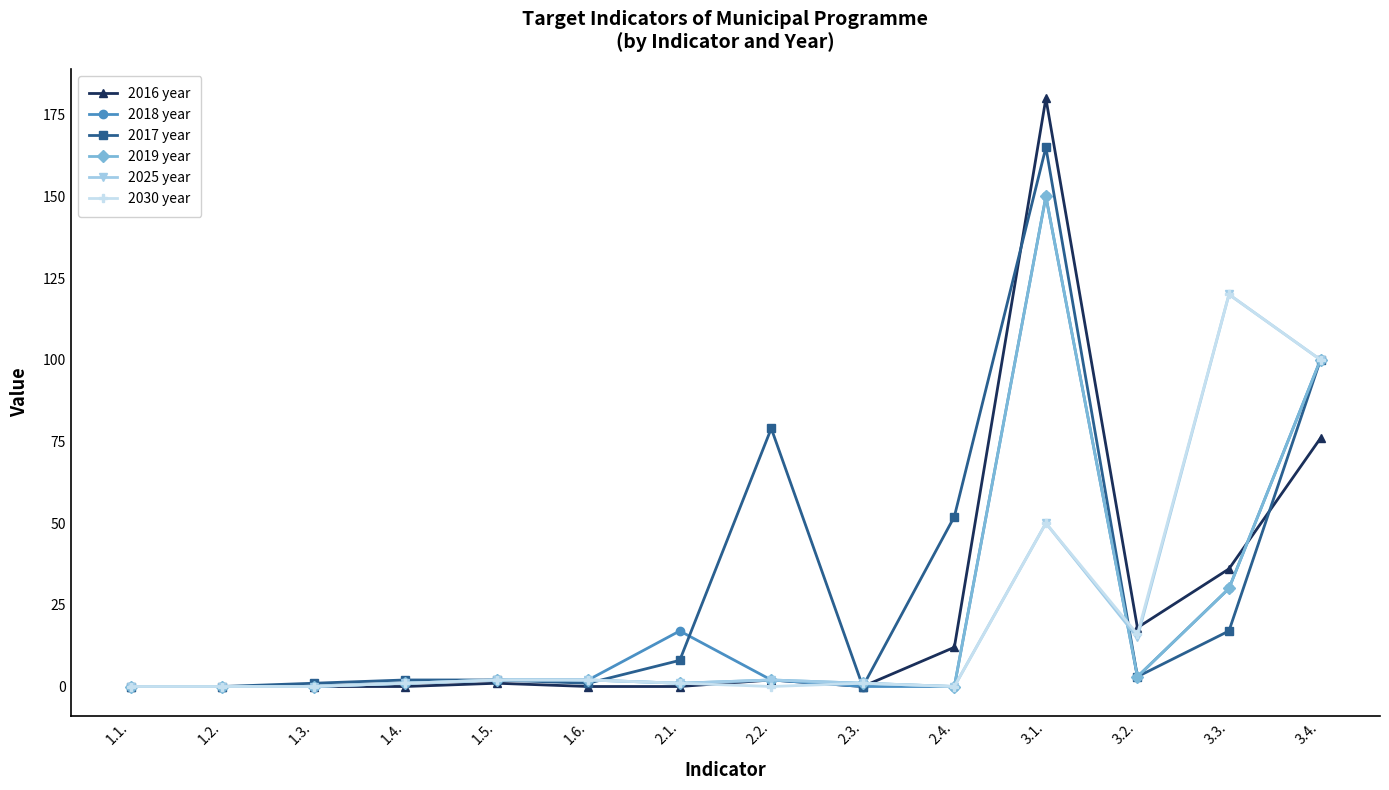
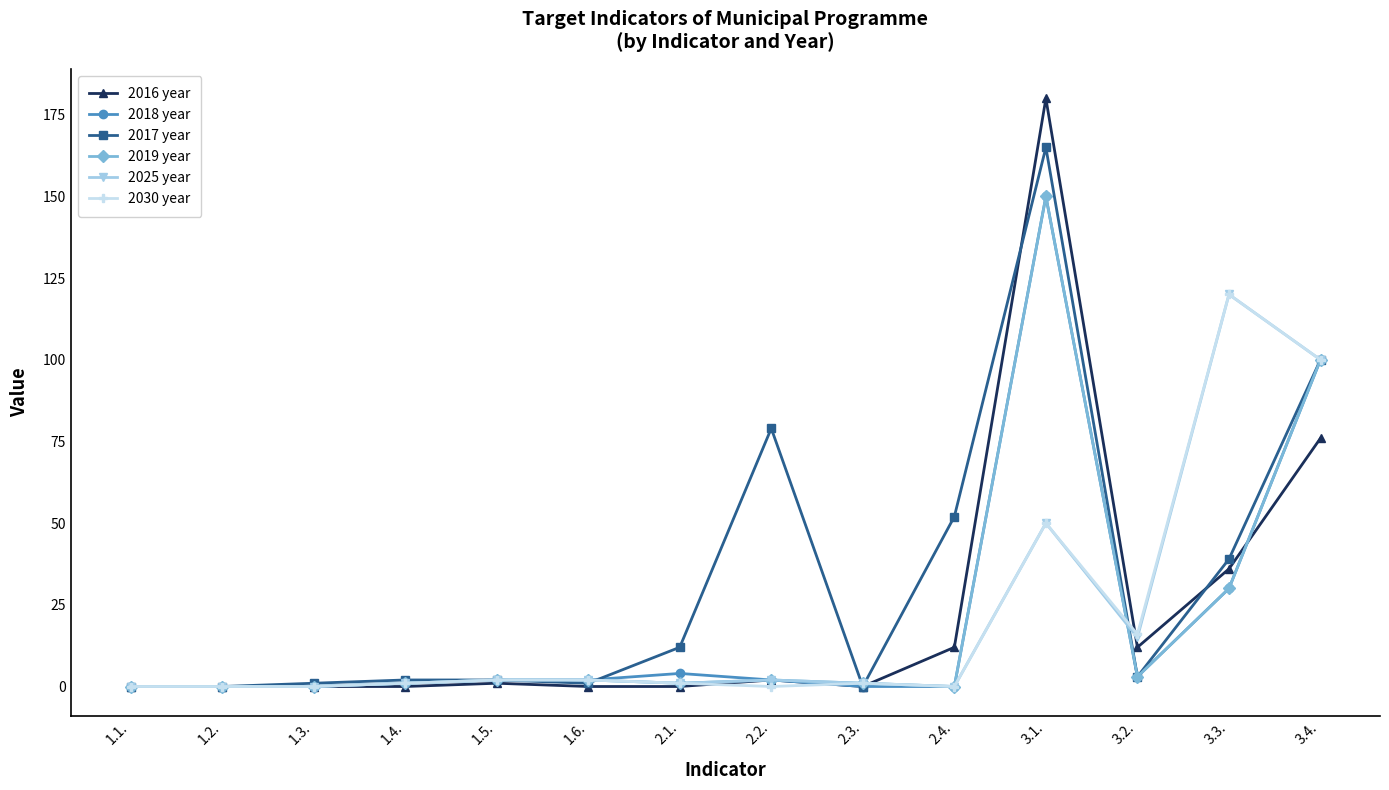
  {
    "2016 year": {
      "1.4.": 0,
      "1.5.": 1,
      "1.6.": 0,
      "2.1.": 0,
      "2.4.": 12,
      "3.1.": 180,
-     "3.2.": 18,
+     "3.2.": 12,
      "3.3.": 36,
      "3.4.": 76
    },
    "2018 year": {
-     "2.1.": 17
+     "2.1.": 4
    },
    "2017 year": {
      "1.3.": 1,
      "1.4.": 2,
      "1.6.": 1,
-     "2.1.": 8,
+     "2.1.": 12,
      "2.2.": 79,
      "2.4.": 52,
      "3.1.": 165,
-     "3.3.": 17
+     "3.3.": 39
    }
  }
